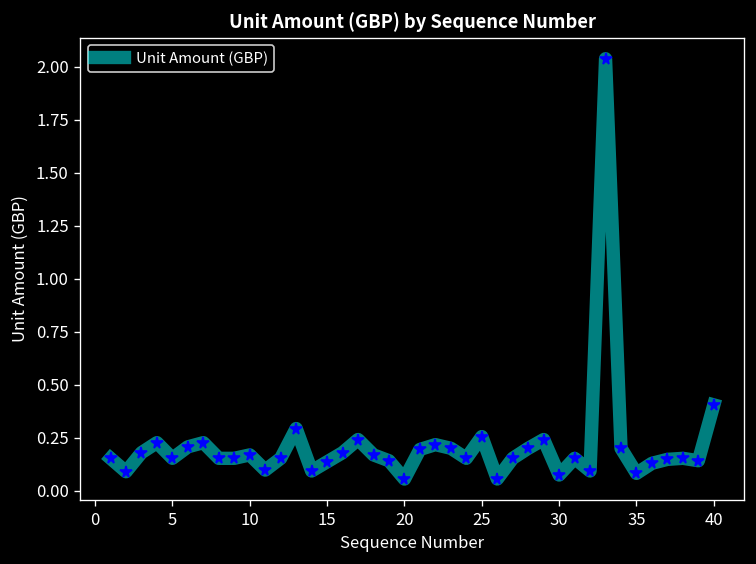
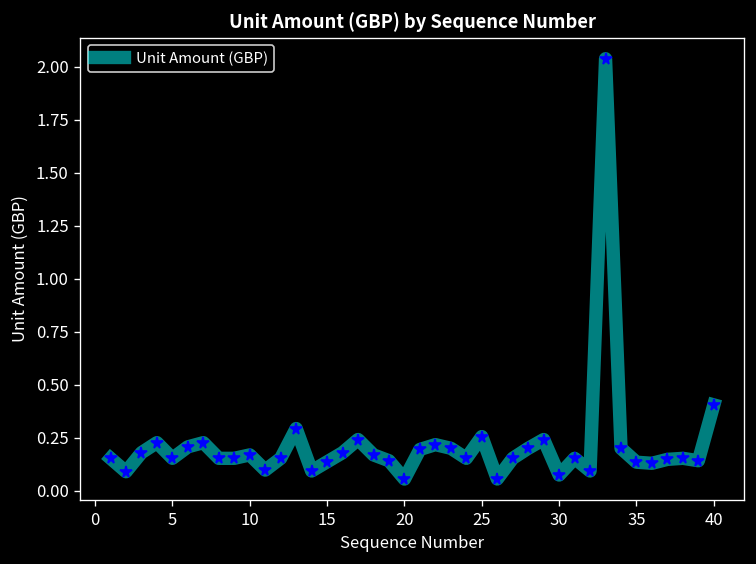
  {
    "5": 0.15,
    "10": 0.17,
    "15": 0.14,
    "20": 0.06,
    "25": 0.26,
    "30": 0.07,
-   "35": 0.08,
+   "35": 0.13,
    "40": 0.41
  }
